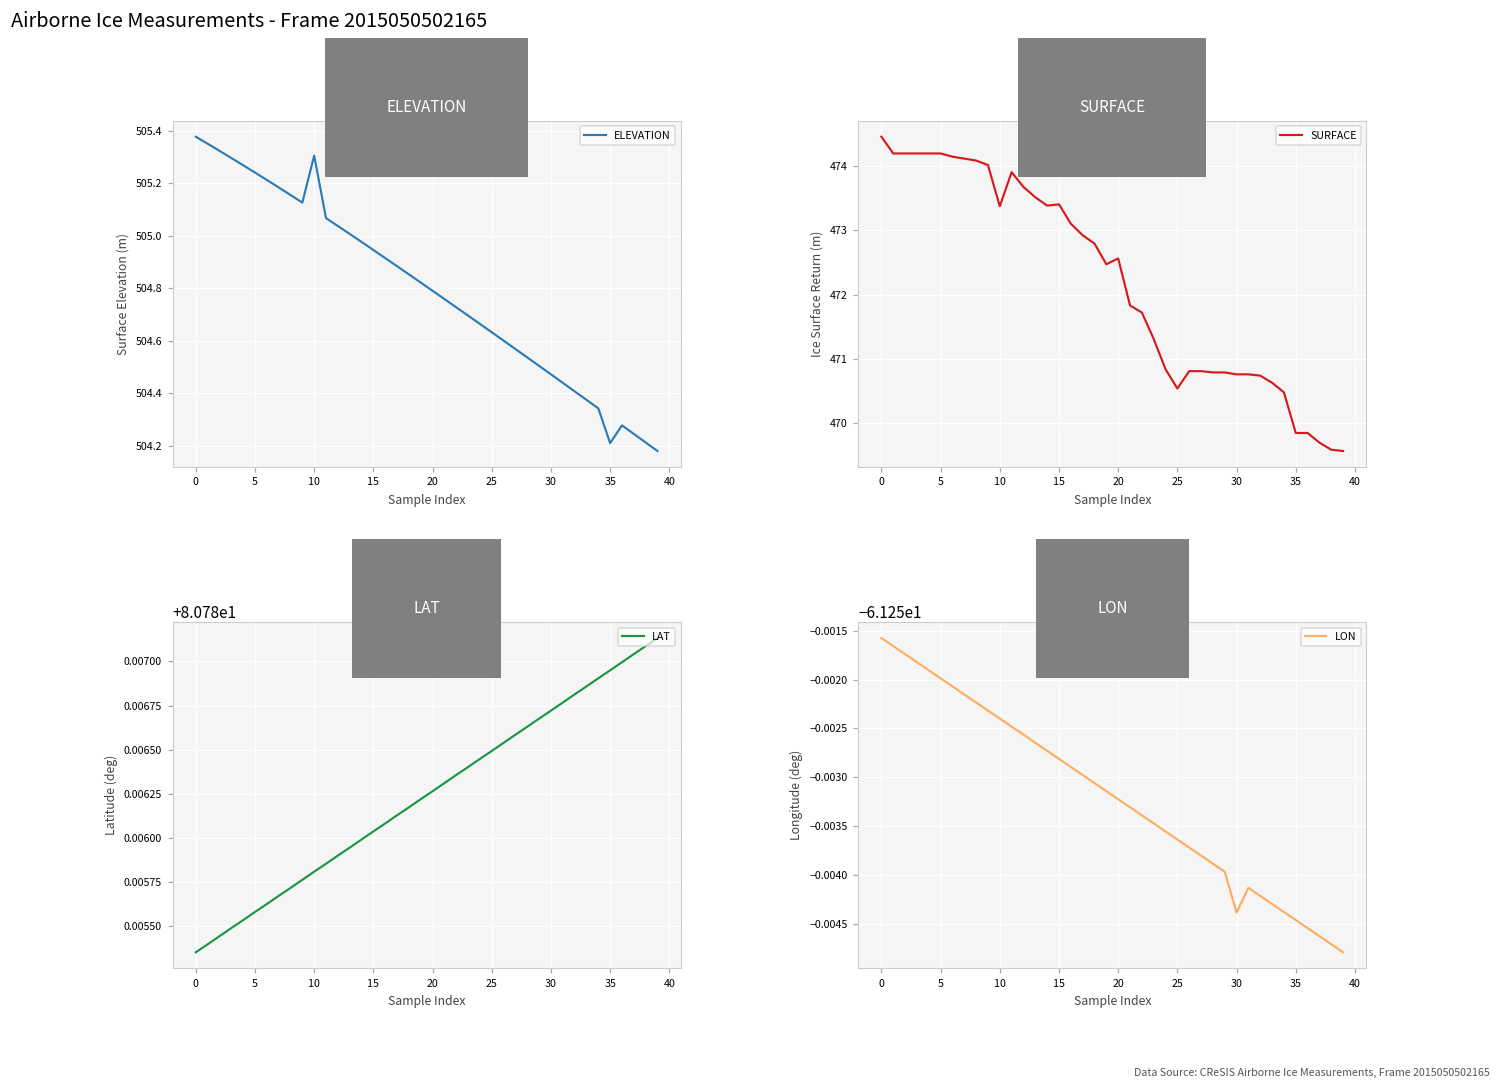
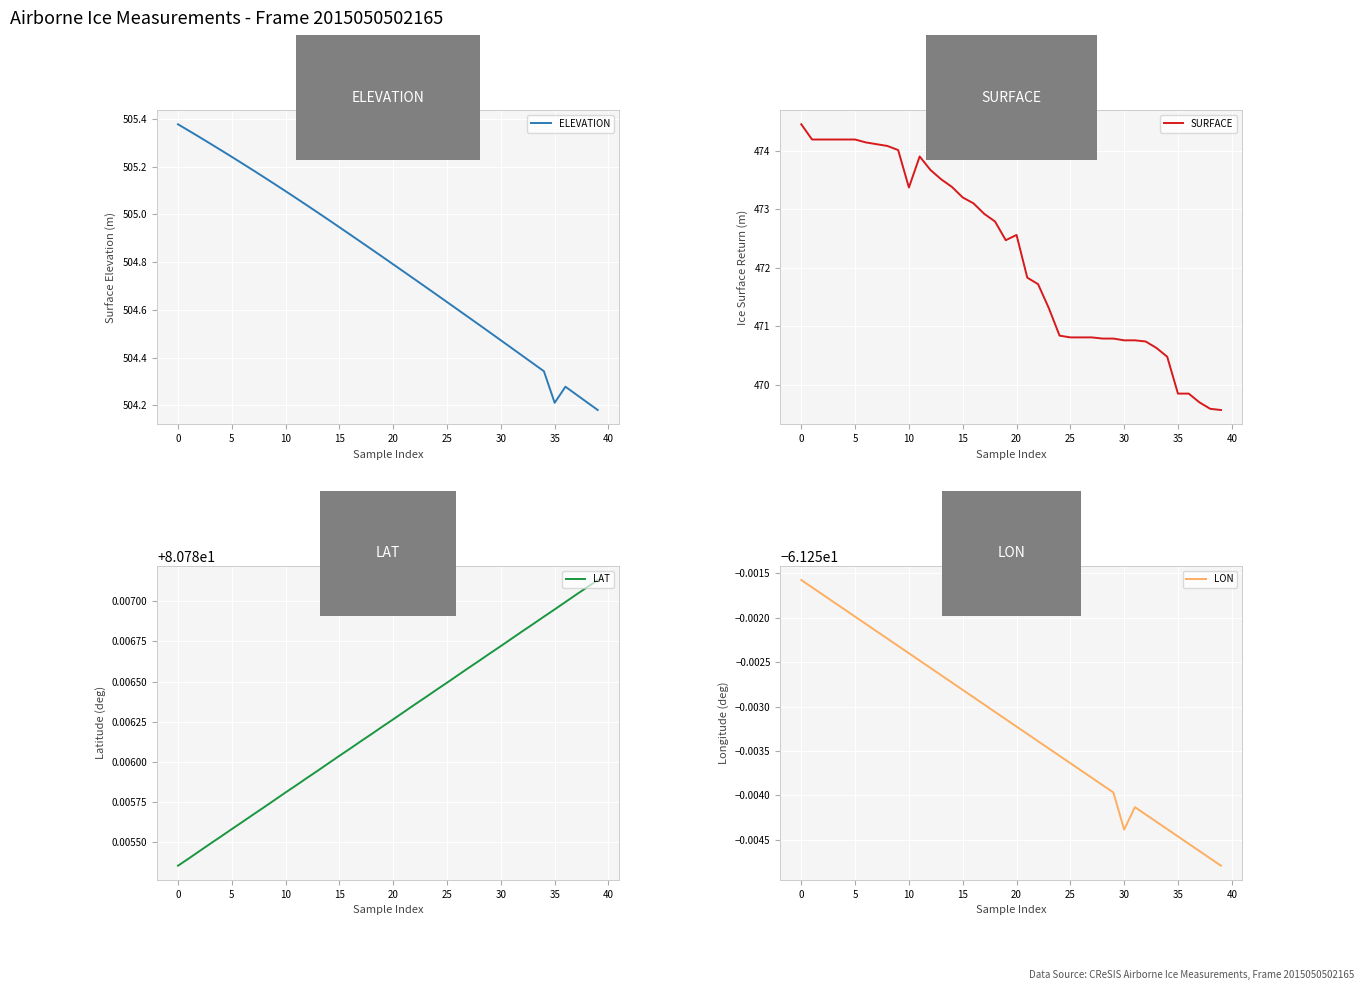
  {
    "ELEVATION": {
      "0": 505.38,
      "5": 505.24,
-     "10": 505.31,
+     "10": 505.10,
      "15": 504.95,
      "20": 504.79,
      "25": 504.63,
      "30": 504.47,
      "35": 504.21
    },
    "SURFACE": {
      "0": 474.5,
      "5": 474.2,
      "10": 473.4,
-     "15": 473.4,
+     "15": 473.2,
      "20": 472.6,
-     "25": 470.5,
+     "25": 470.8,
      "30": 470.8,
      "35": 469.9
    },
    "LAT": {
      "0": 80.78535,
      "5": 80.78558,
      "10": 80.78581,
      "15": 80.78604,
      "20": 80.78627,
      "25": 80.78649,
      "30": 80.78672,
      "35": 80.78695
    },
    "LON": {
      "0": -61.2516,
      "5": -61.2520,
      "10": -61.2524,
      "15": -61.2528,
      "20": -61.2532,
      "25": -61.2536,
      "30": -61.2544,
      "35": -61.2545
    }
  }
